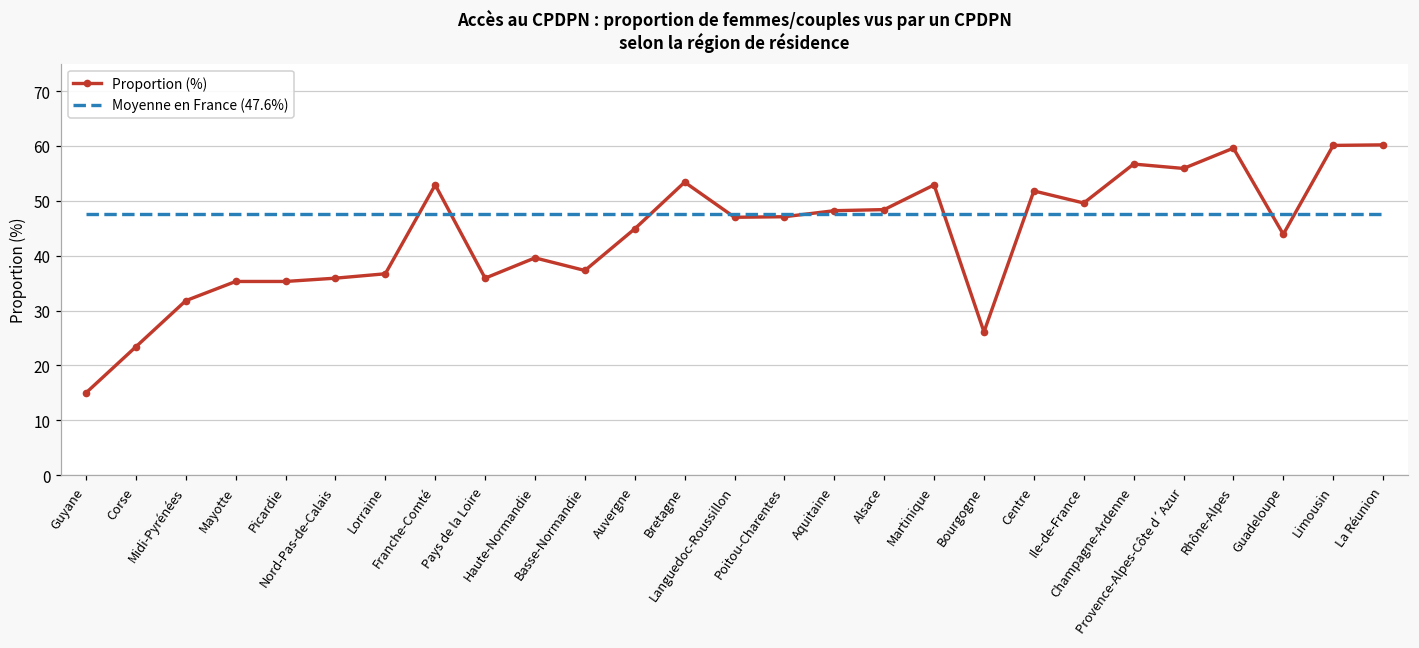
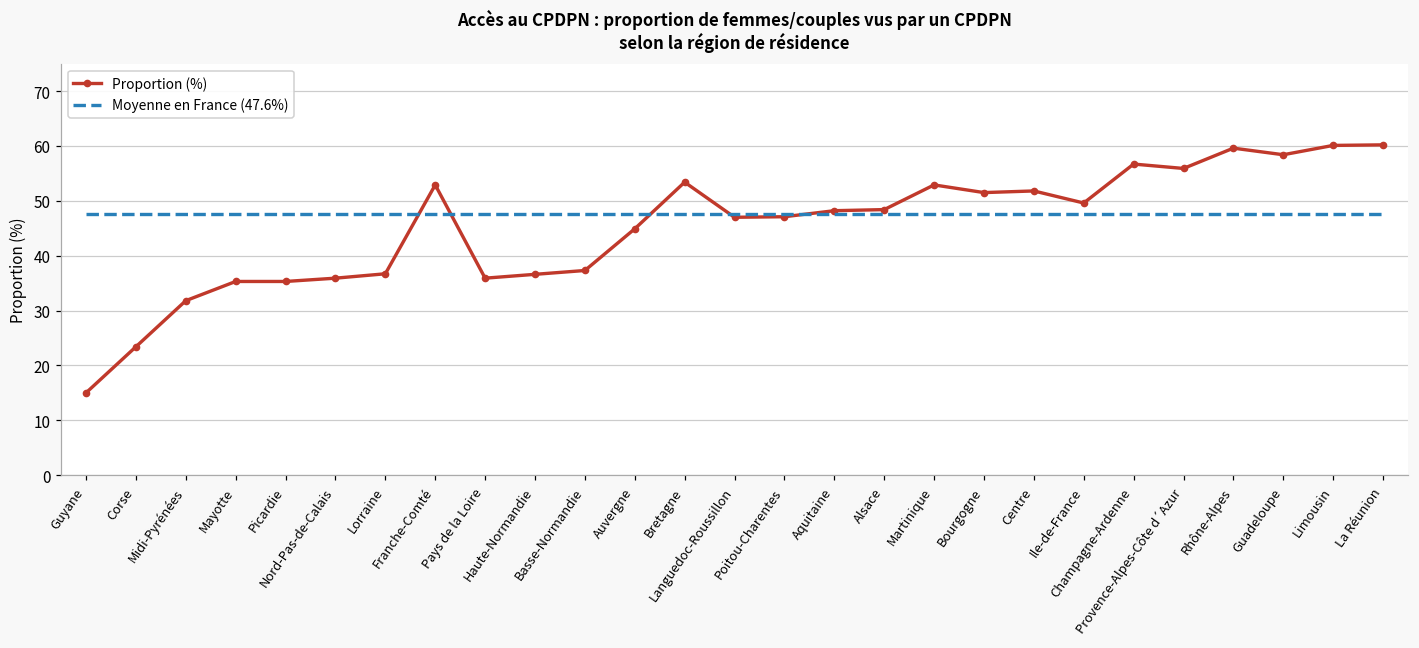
  {
    "Proportion (%)": {
      "Guyane": 15,
      "Corse": 23,
      "Midi-Pyrénées": 32,
      "Mayotte": 35,
      "Picardie": 35,
      "Nord-Pas-de-Calais": 36,
      "Lorraine": 37,
      "Franche-Comté": 53,
      "Pays de la Loire": 36,
-     "Haute-Normandie": 40,
+     "Haute-Normandie": 37,
      "Basse-Normandie": 37,
      "Auvergne": 45,
      "Bretagne": 53,
      "Languedoc-Roussillon": 47,
      "Aquitaine": 48,
      "Alsace": 48,
      "Martinique": 53,
-     "Bourgogne": 26,
+     "Bourgogne": 52,
      "Centre": 52,
      "Ile-de-France": 50,
      "Champagne-Ardenne": 57,
      "Provence-Alpes-Côte d´Azur": 56,
      "Rhône-Alpes": 60,
-     "Guadeloupe": 44,
+     "Guadeloupe": 58,
      "Limousin": 60,
      "La Réunion": 60
    },
    "Moyenne en France (47.6%)": {
      "Guyane": 48,
      "Corse": 48,
      "Midi-Pyrénées": 48,
      "Mayotte": 48,
      "Picardie": 48,
      "Nord-Pas-de-Calais": 48,
      "Lorraine": 48,
      "Franche-Comté": 48,
      "Pays de la Loire": 48,
      "Haute-Normandie": 48,
      "Basse-Normandie": 48,
      "Auvergne": 48,
      "Bretagne": 48,
      "Languedoc-Roussillon": 48,
      "Aquitaine": 48,
      "Alsace": 48,
      "Martinique": 48,
      "Bourgogne": 48,
      "Centre": 48,
      "Ile-de-France": 48,
      "Champagne-Ardenne": 48,
      "Provence-Alpes-Côte d´Azur": 48,
      "Rhône-Alpes": 48,
      "Guadeloupe": 48,
      "Limousin": 48,
      "La Réunion": 48
    }
  }
